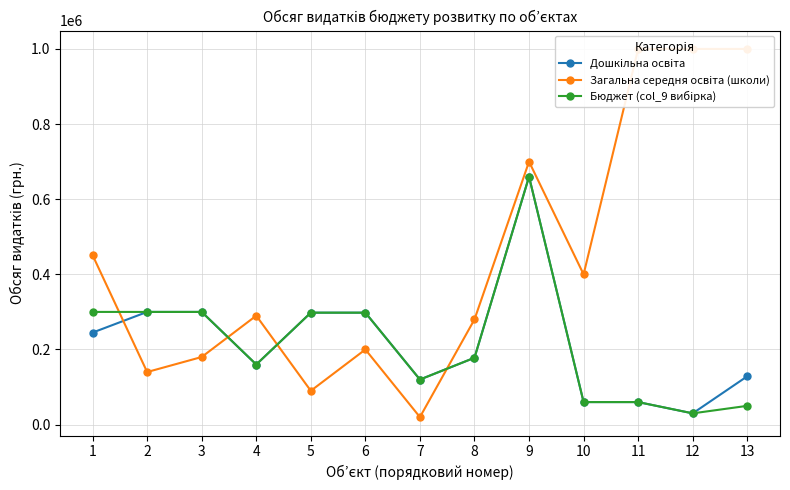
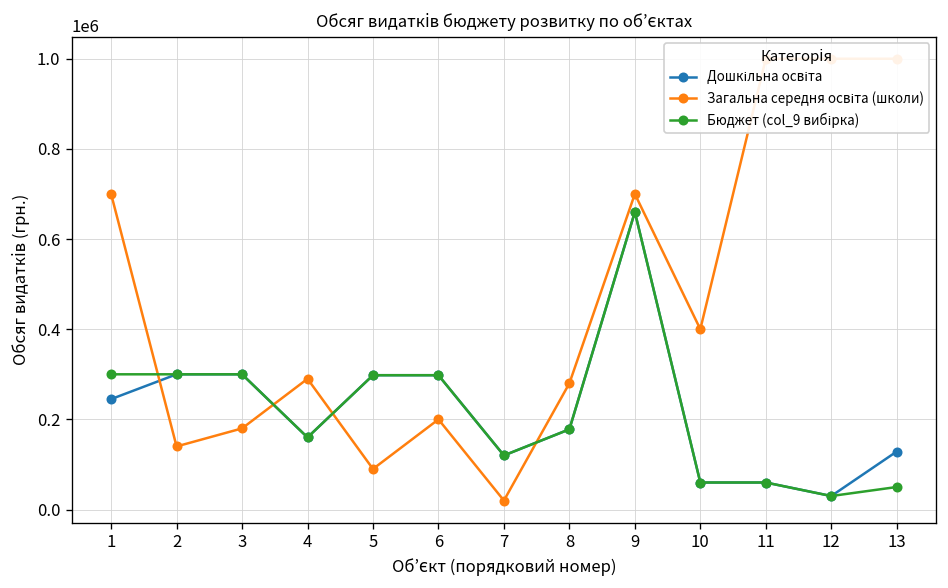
  {
    "Дошкільна освіта": {
      "1": 240000,
      "13": 130000
    },
    "Загальна середня освіта (школи)": {
-     "1": 450000,
+     "1": 700000,
      "2": 140000,
      "3": 180000,
      "4": 290000,
      "5": 90000,
      "6": 200000,
      "7": 20000,
      "8": 280000,
      "9": 700000,
      "10": 400000
    },
    "Бюджет (col_9 вибірка)": {
      "1": 300000,
      "13": 50000
    }
  }
